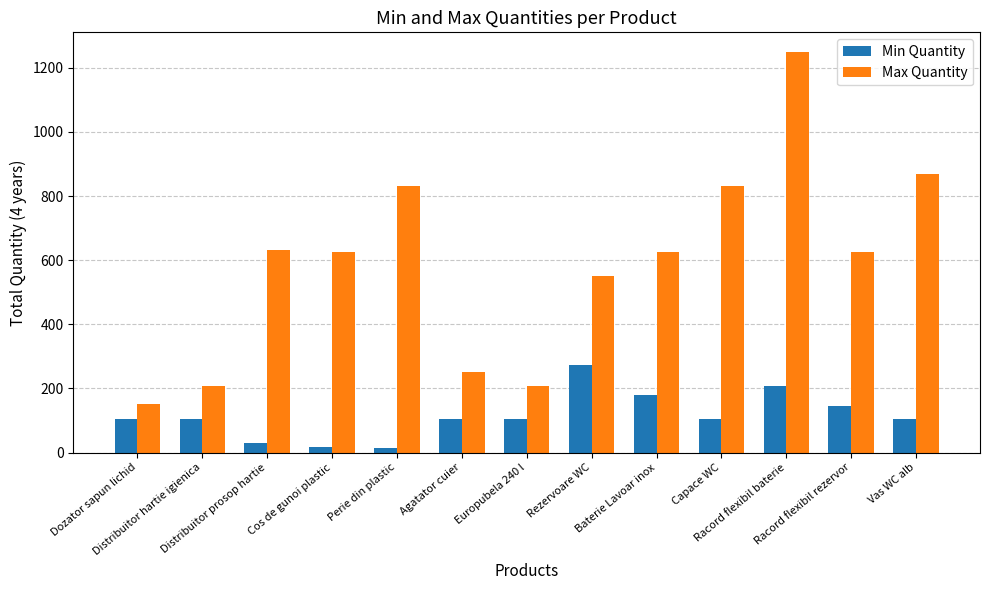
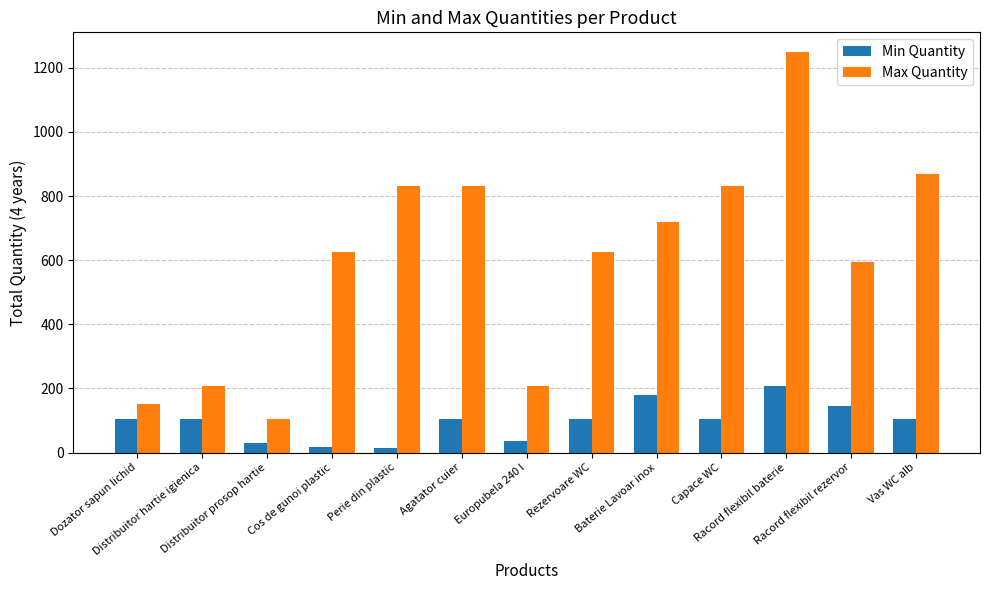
  {
    "Min Quantity": {
      "Dozator sapun lichid": 100,
      "Distribuitor hartie igienica": 100,
      "Distribuitor prosop hartie": 30,
      "Cos de gunoi plastic": 20,
      "Perie din plastic": 10,
      "Agatator cuier": 100,
-     "Europubela 240 l": 100,
-     "Rezervoare WC": 270,
+     "Europubela 240 l": 40,
+     "Rezervoare WC": 100,
      "Baterie Lavoar inox": 180,
      "Capace WC": 100,
      "Racord flexibil baterie": 210,
      "Racord flexibil rezervor": 140,
      "Vas WC alb": 100
    },
    "Max Quantity": {
      "Dozator sapun lichid": 150,
      "Distribuitor hartie igienica": 210,
-     "Distribuitor prosop hartie": 630,
+     "Distribuitor prosop hartie": 100,
      "Cos de gunoi plastic": 620,
      "Perie din plastic": 830,
-     "Agatator cuier": 250,
+     "Agatator cuier": 830,
      "Europubela 240 l": 210,
-     "Rezervoare WC": 550,
-     "Baterie Lavoar inox": 620,
+     "Rezervoare WC": 620,
+     "Baterie Lavoar inox": 720,
      "Capace WC": 830,
      "Racord flexibil baterie": 1250,
-     "Racord flexibil rezervor": 620,
+     "Racord flexibil rezervor": 600,
      "Vas WC alb": 870
    }
  }
